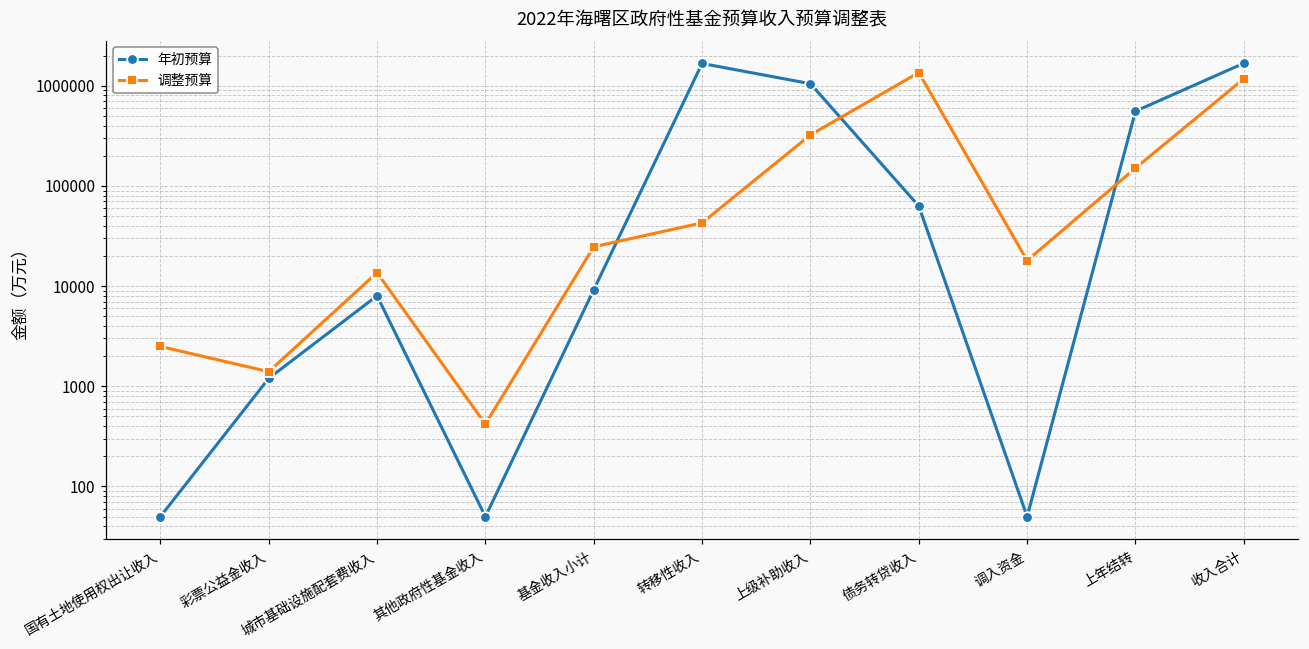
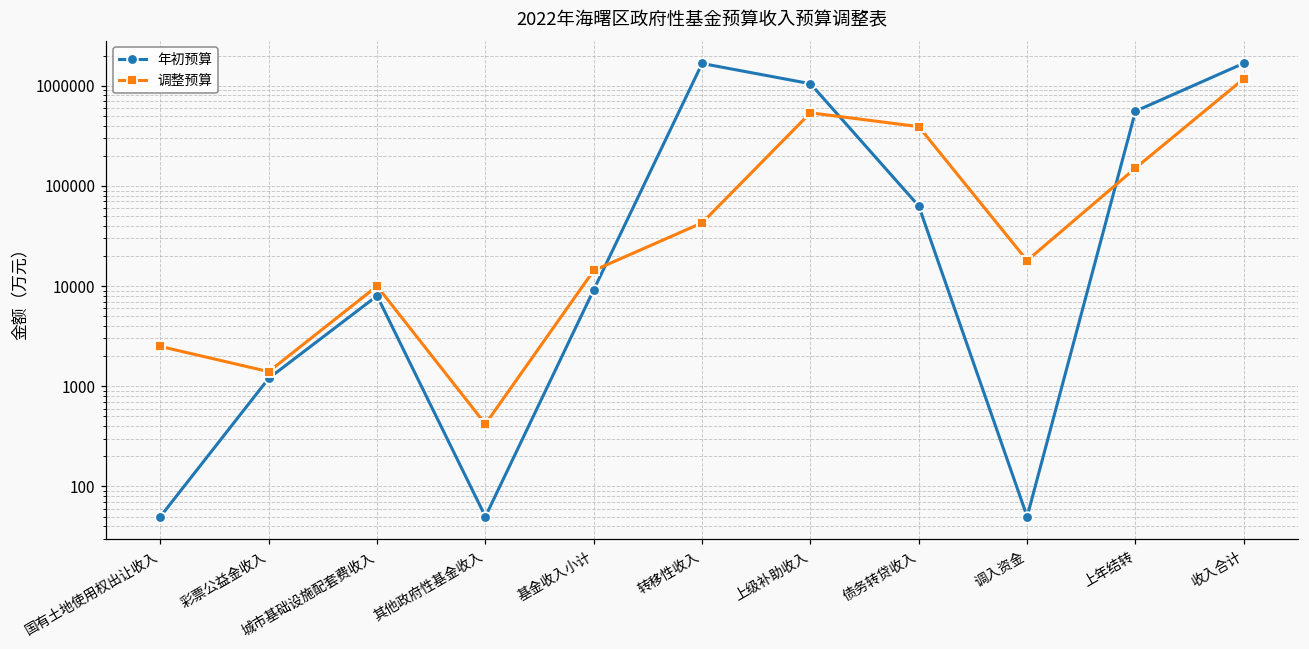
  {
    "年初预算": {
      "国有土地使用权出让收入": 50,
      "彩票公益金收入": 1200,
      "城市基础设施配套费收入": 8000,
      "其他政府性基金收入": 50,
      "基金收入小计": 9000,
      "转移性收入": 1700000,
      "上级补助收入": 1000000,
      "债务转贷收入": 60000,
      "调入资金": 50,
      "上年结转": 600000,
      "收入合计": 1700000
    },
    "调整预算": {
      "国有土地使用权出让收入": 2500,
      "彩票公益金收入": 1400,
-     "城市基础设施配套费收入": 14000,
+     "城市基础设施配套费收入": 10000,
      "其他政府性基金收入": 400,
-     "基金收入小计": 25000,
+     "基金收入小计": 14000,
      "转移性收入": 40000,
-     "上级补助收入": 320000,
-     "债务转贷收入": 1400000,
+     "上级补助收入": 500000,
+     "债务转贷收入": 390000,
      "调入资金": 18000,
      "上年结转": 150000,
      "收入合计": 1200000
    }
  }
